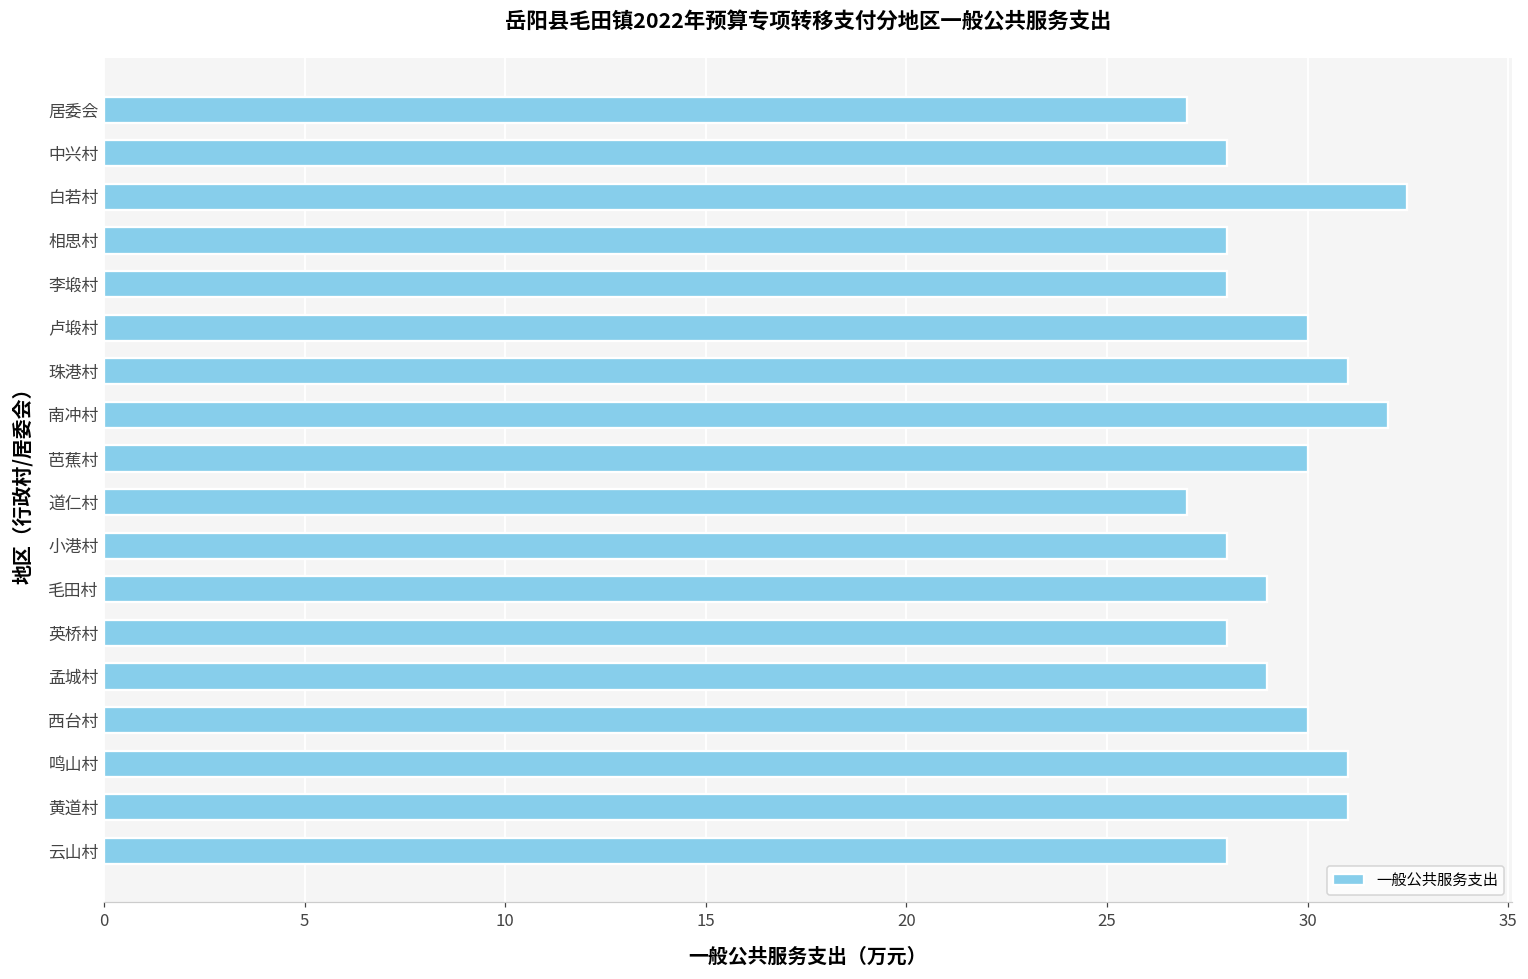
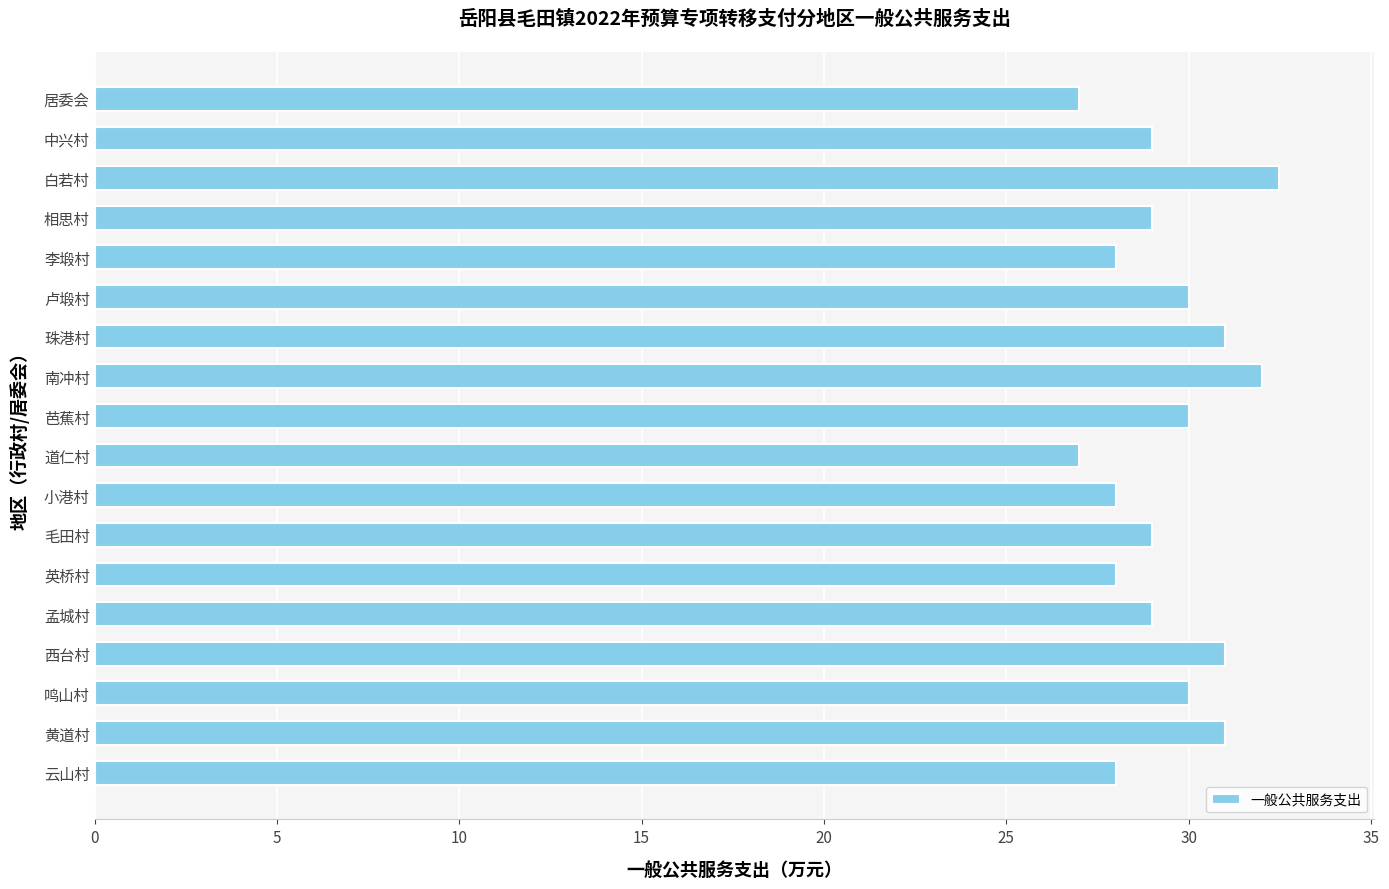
  {
    "居委会": 27,
-   "中兴村": 28,
+   "中兴村": 29,
    "白若村": 32.5,
-   "相思村": 28,
+   "相思村": 29,
    "李塅村": 28,
    "卢塅村": 30,
    "珠港村": 31,
    "南冲村": 32,
    "芭蕉村": 30,
    "道仁村": 27,
    "小港村": 28,
    "毛田村": 29,
    "英桥村": 28,
    "孟城村": 29,
-   "西台村": 30,
-   "鸣山村": 31,
+   "西台村": 31,
+   "鸣山村": 30,
    "黄道村": 31,
    "云山村": 28
  }
